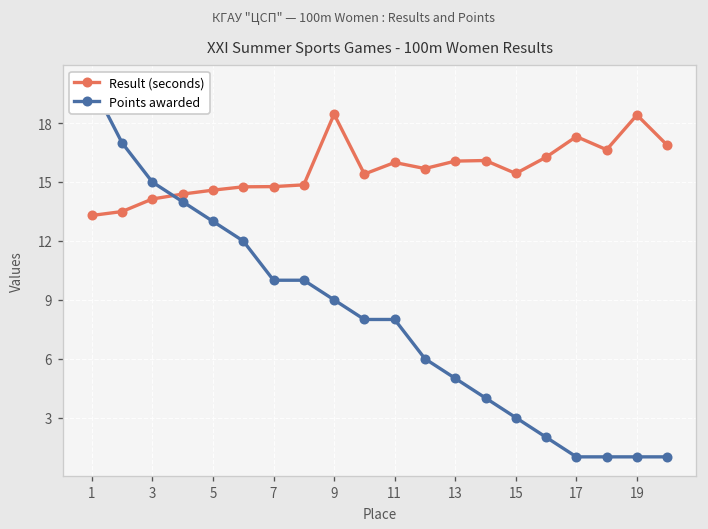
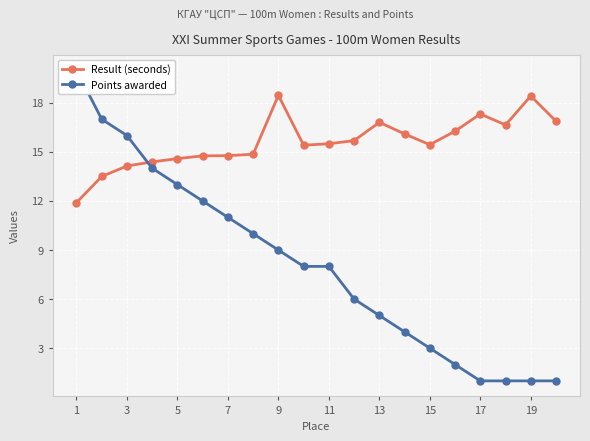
  {
    "Result (seconds)": {
-     "1": 13.3,
+     "1": 11.9,
      "3": 14.1,
      "5": 14.6,
      "7": 14.8,
      "9": 18.5,
-     "11": 16.0,
-     "13": 16.1,
+     "11": 15.5,
+     "13": 16.8,
      "15": 15.4,
      "17": 17.3,
      "19": 18.4
    },
    "Points awarded": {
-     "3": 15,
+     "3": 16,
      "5": 13,
-     "7": 10,
+     "7": 11,
      "9": 9,
      "11": 8,
      "13": 5,
      "15": 3,
      "17": 1,
      "19": 1
    }
  }
